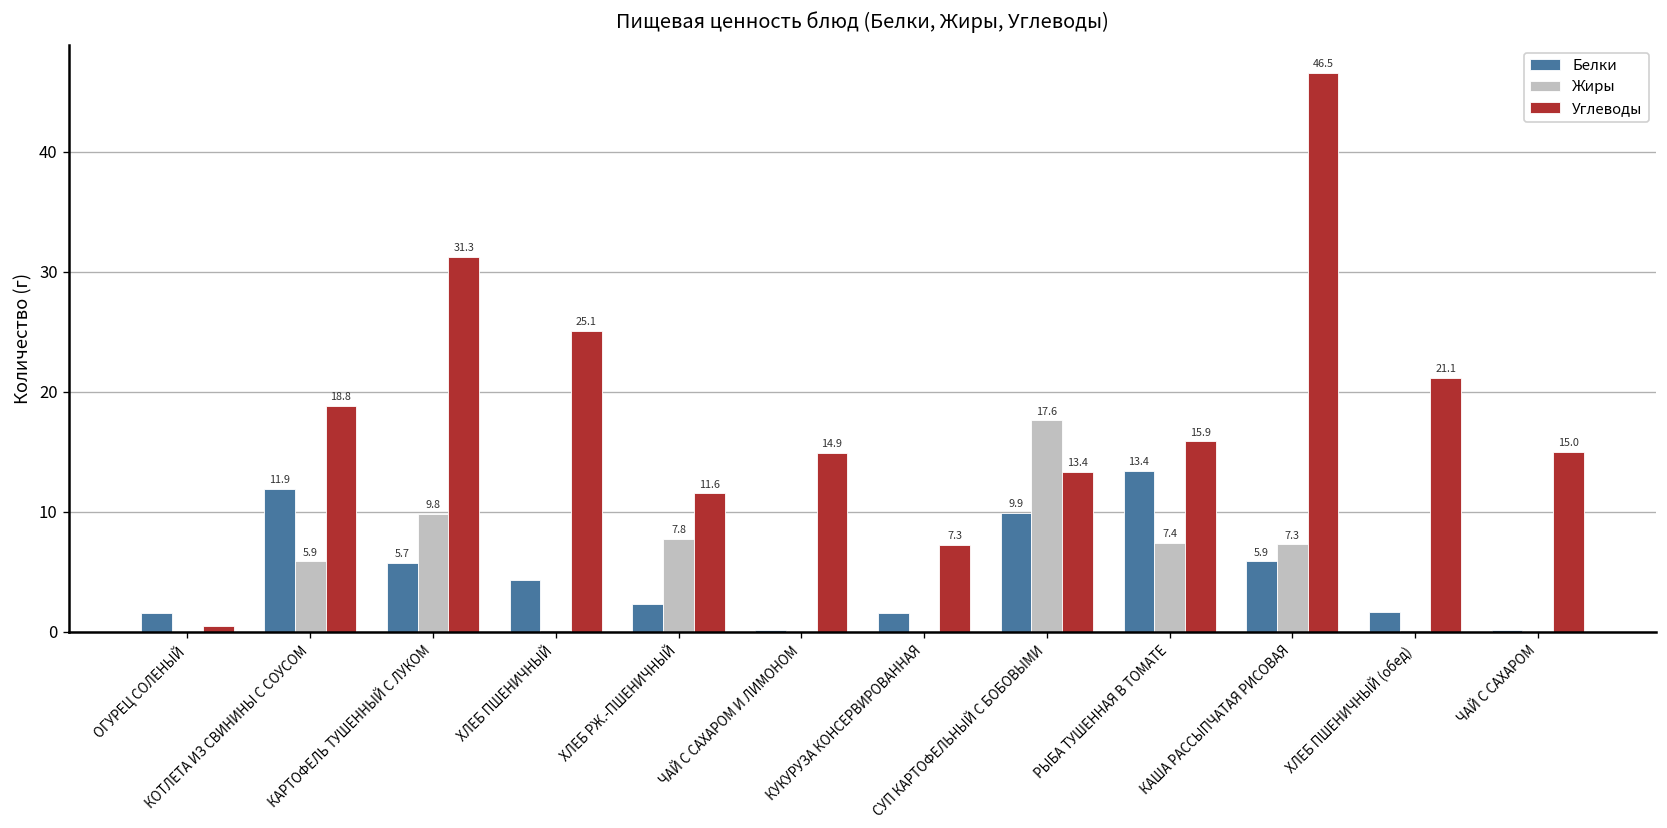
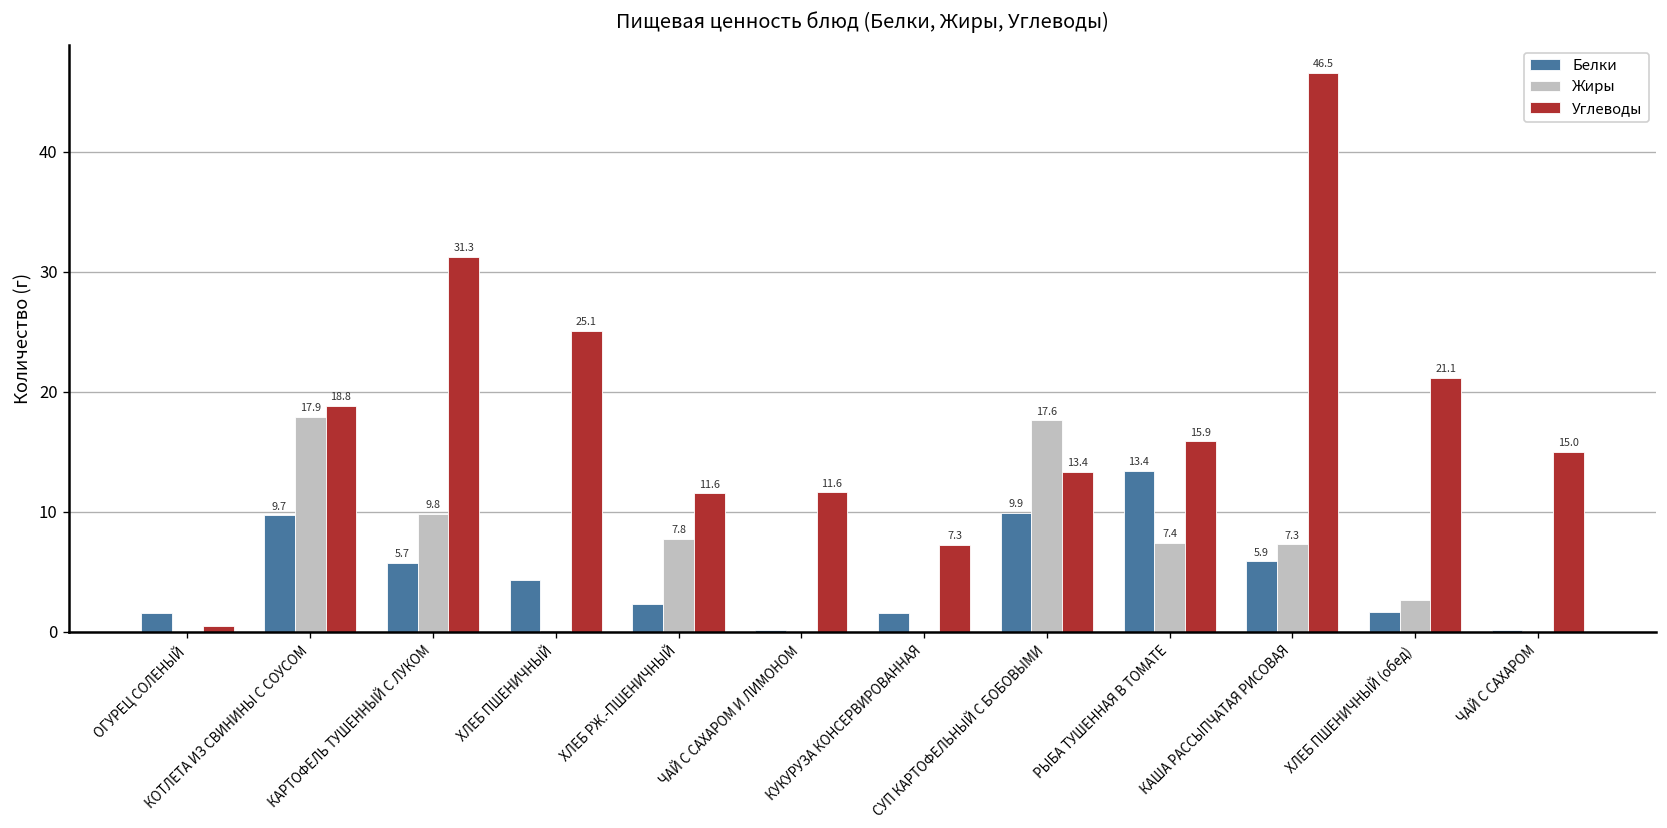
  {
    "Белки": {
-     "КОТЛЕТА ИЗ СВИНИНЫ С СОУСОМ": 11.9,
+     "КОТЛЕТА ИЗ СВИНИНЫ С СОУСОМ": 9.7,
      "КАРТОФЕЛЬ ТУШЕННЫЙ С ЛУКОМ": 5.7,
      "СУП КАРТОФЕЛЬНЫЙ С БОБОВЫМИ": 9.9,
      "РЫБА ТУШЕННАЯ В ТОМАТЕ": 13.4,
      "КАША РАССЫПЧАТАЯ РИСОВАЯ": 5.9
    },
    "Жиры": {
-     "КОТЛЕТА ИЗ СВИНИНЫ С СОУСОМ": 5.9,
+     "КОТЛЕТА ИЗ СВИНИНЫ С СОУСОМ": 17.9,
      "КАРТОФЕЛЬ ТУШЕННЫЙ С ЛУКОМ": 9.8,
      "ХЛЕБ РЖ.-ПШЕНИЧНЫЙ": 7.8,
      "СУП КАРТОФЕЛЬНЫЙ С БОБОВЫМИ": 17.6,
      "РЫБА ТУШЕННАЯ В ТОМАТЕ": 7.4,
      "КАША РАССЫПЧАТАЯ РИСОВАЯ": 7.3,
-     "ХЛЕБ ПШЕНИЧНЫЙ (обед)": 0.1
+     "ХЛЕБ ПШЕНИЧНЫЙ (обед)": 2.6
    },
    "Углеводы": {
      "КОТЛЕТА ИЗ СВИНИНЫ С СОУСОМ": 18.8,
      "КАРТОФЕЛЬ ТУШЕННЫЙ С ЛУКОМ": 31.3,
      "ХЛЕБ ПШЕНИЧНЫЙ": 25.1,
      "ХЛЕБ РЖ.-ПШЕНИЧНЫЙ": 11.6,
-     "ЧАЙ С САХАРОМ И ЛИМОНОМ": 14.9,
+     "ЧАЙ С САХАРОМ И ЛИМОНОМ": 11.6,
      "КУКУРУЗА КОНСЕРВИРОВАННАЯ": 7.3,
      "СУП КАРТОФЕЛЬНЫЙ С БОБОВЫМИ": 13.4,
      "РЫБА ТУШЕННАЯ В ТОМАТЕ": 15.9,
      "КАША РАССЫПЧАТАЯ РИСОВАЯ": 46.5,
      "ХЛЕБ ПШЕНИЧНЫЙ (обед)": 21.1,
      "ЧАЙ С САХАРОМ": 15.0
    }
  }
